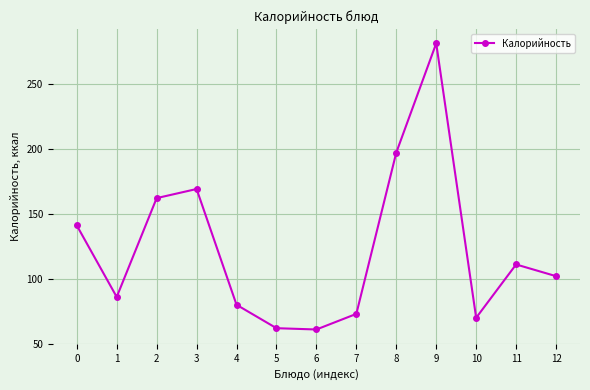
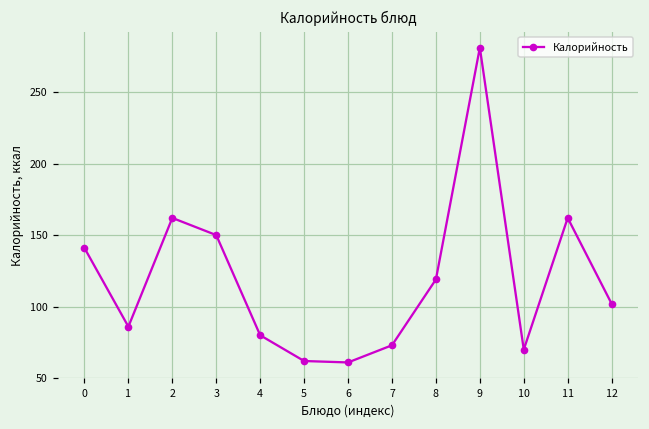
  {
    "0": 141,
    "1": 86,
    "2": 162,
-   "3": 169,
+   "3": 150,
    "4": 80,
    "5": 62,
    "6": 61,
    "7": 73,
-   "8": 197,
+   "8": 119,
    "9": 281,
    "10": 70,
-   "11": 111,
+   "11": 162,
    "12": 102
  }
